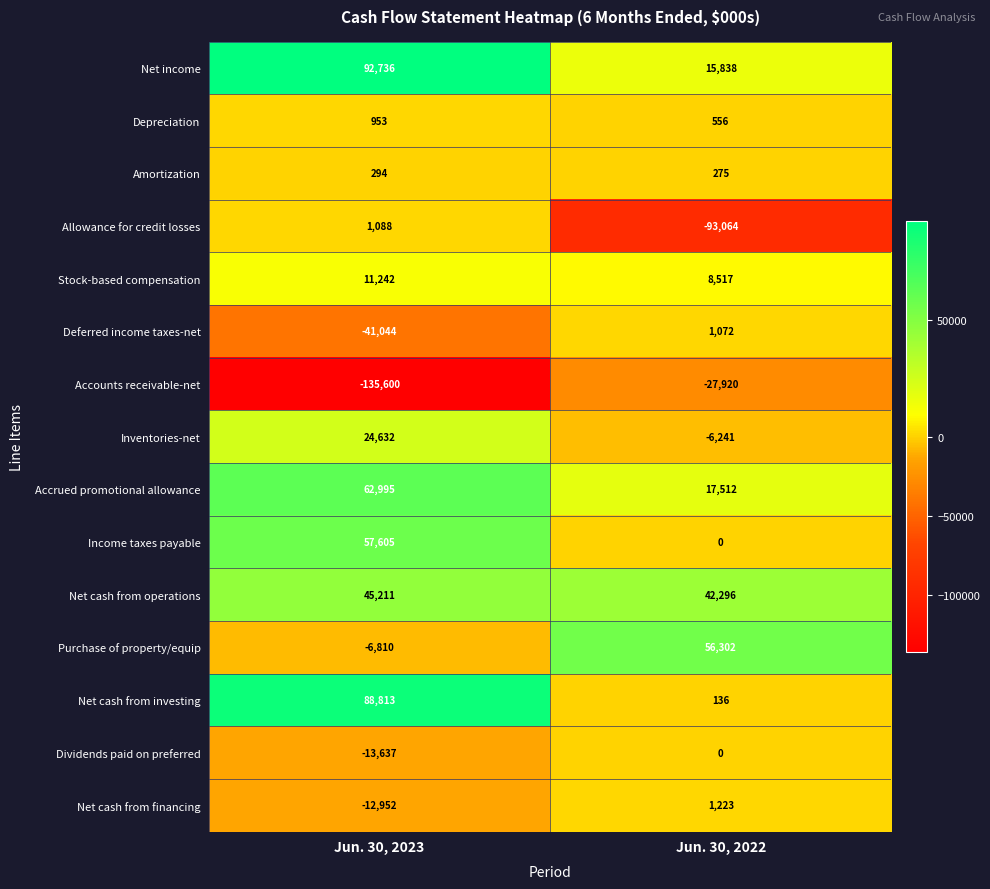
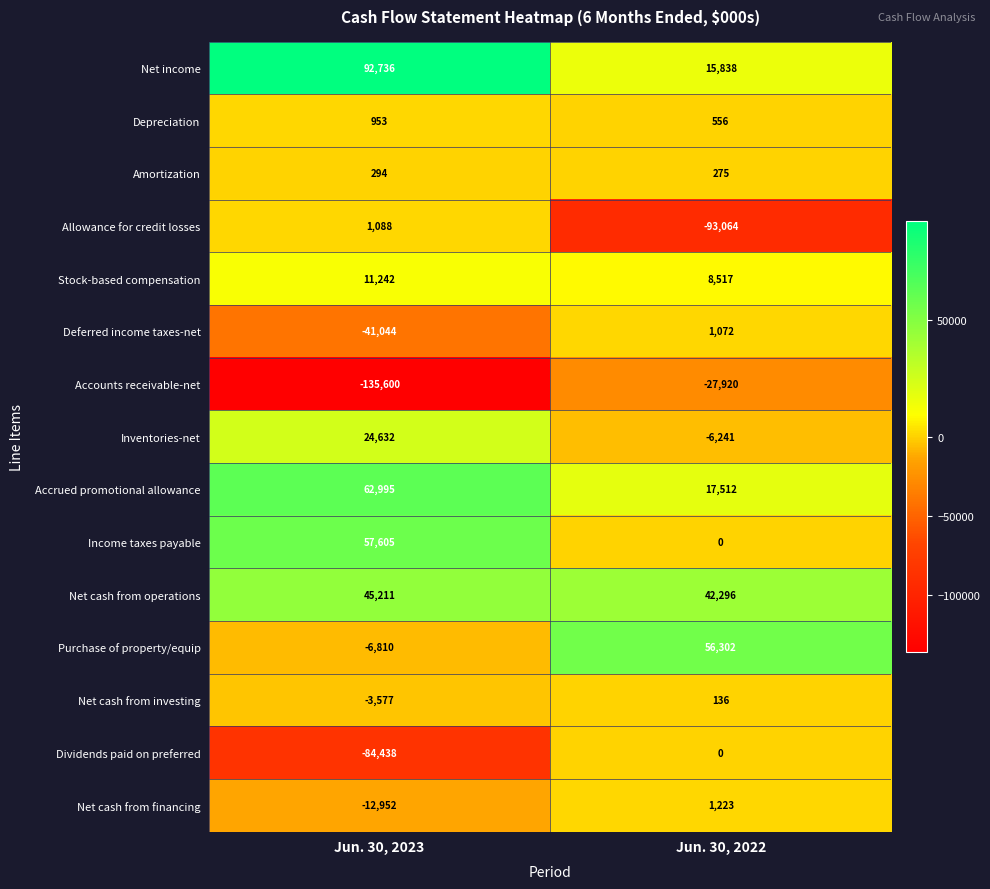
  {
    "Net income": {
      "Jun. 30, 2023": "92,736",
      "Jun. 30, 2022": "15,838"
    },
    "Depreciation": {
      "Jun. 30, 2023": "953",
      "Jun. 30, 2022": "556"
    },
    "Amortization": {
      "Jun. 30, 2023": "294",
      "Jun. 30, 2022": "275"
    },
    "Allowance for credit losses": {
      "Jun. 30, 2023": "1,088",
      "Jun. 30, 2022": "-93,064"
    },
    "Stock-based compensation": {
      "Jun. 30, 2023": "11,242",
      "Jun. 30, 2022": "8,517"
    },
    "Deferred income taxes-net": {
      "Jun. 30, 2023": "-41,044",
      "Jun. 30, 2022": "1,072"
    },
    "Accounts receivable-net": {
      "Jun. 30, 2023": "-135,600",
      "Jun. 30, 2022": "-27,920"
    },
    "Inventories-net": {
      "Jun. 30, 2023": "24,632",
      "Jun. 30, 2022": "-6,241"
    },
    "Accrued promotional allowance": {
      "Jun. 30, 2023": "62,995",
      "Jun. 30, 2022": "17,512"
    },
    "Income taxes payable": {
      "Jun. 30, 2023": "57,605",
      "Jun. 30, 2022": "0"
    },
    "Net cash from operations": {
      "Jun. 30, 2023": "45,211",
      "Jun. 30, 2022": "42,296"
    },
    "Purchase of property/equip": {
      "Jun. 30, 2023": "-6,810",
      "Jun. 30, 2022": "56,302"
    },
    "Net cash from investing": {
-     "Jun. 30, 2023": "88,813",
+     "Jun. 30, 2023": "-3,577",
      "Jun. 30, 2022": "136"
    },
    "Dividends paid on preferred": {
-     "Jun. 30, 2023": "-13,637",
+     "Jun. 30, 2023": "-84,438",
      "Jun. 30, 2022": "0"
    },
    "Net cash from financing": {
      "Jun. 30, 2023": "-12,952",
      "Jun. 30, 2022": "1,223"
    }
  }
